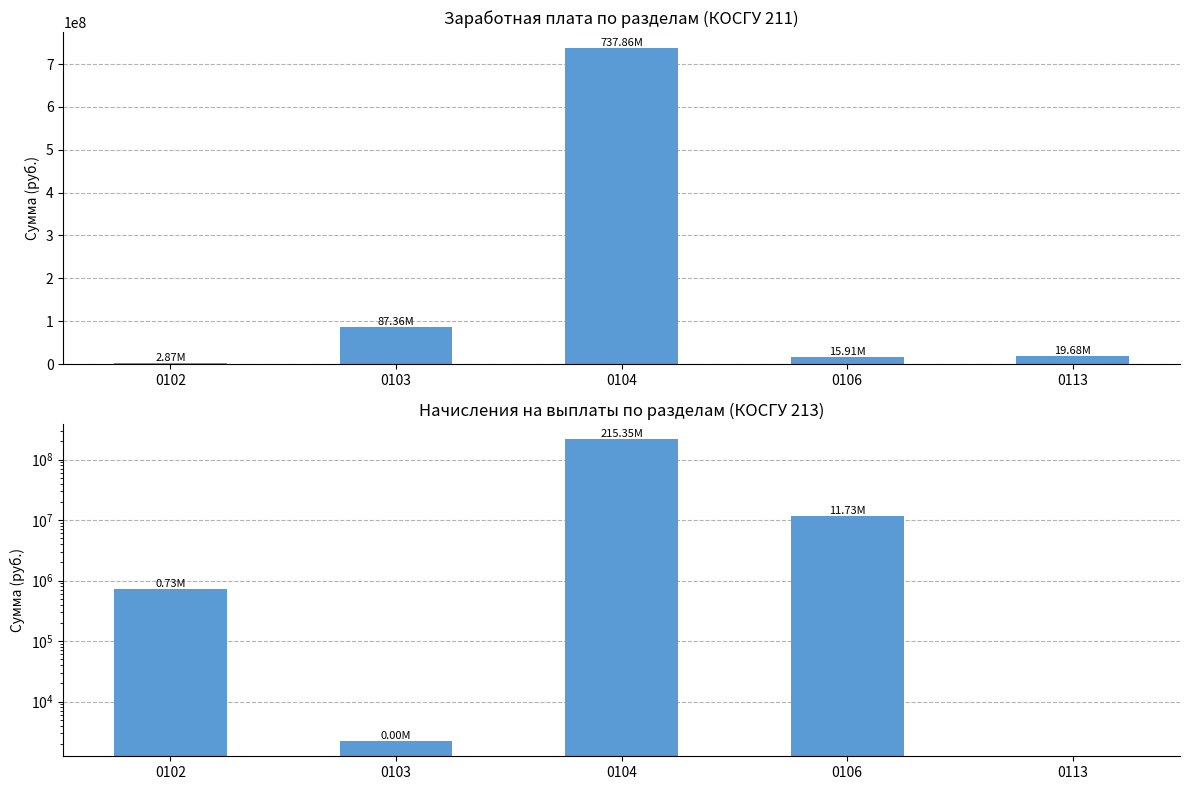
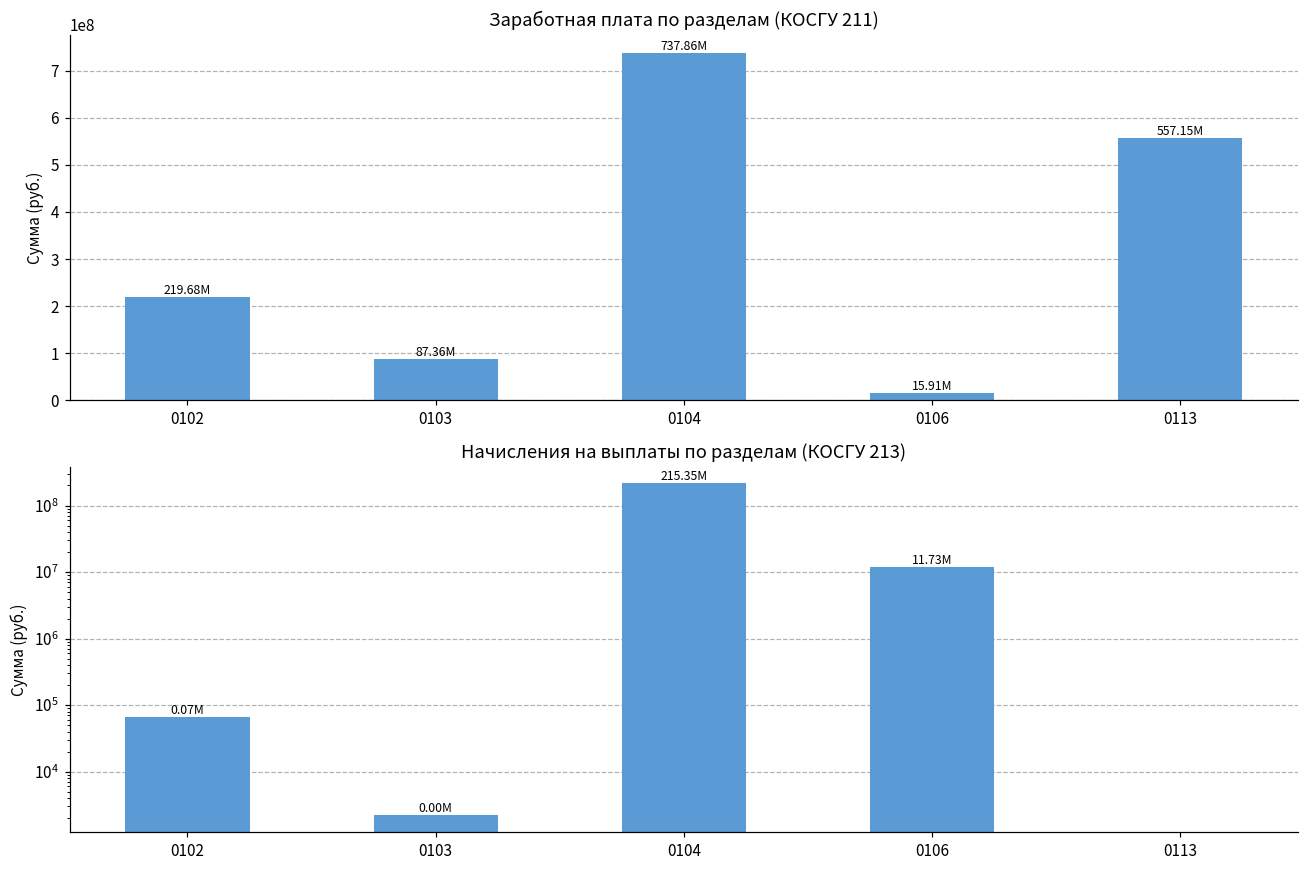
  {
    "Заработная плата по разделам (КОСГУ 211)": {
-     "0102": "2.87M",
+     "0102": "219.68M",
      "0103": "87.36M",
      "0104": "737.86M",
      "0106": "15.91M",
-     "0113": "19.68M"
+     "0113": "557.15M"
    },
    "Начисления на выплаты по разделам (КОСГУ 213)": {
-     "0102": "0.73M",
+     "0102": "0.07M",
      "0104": "215.35M",
      "0106": "11.73M"
    }
  }
